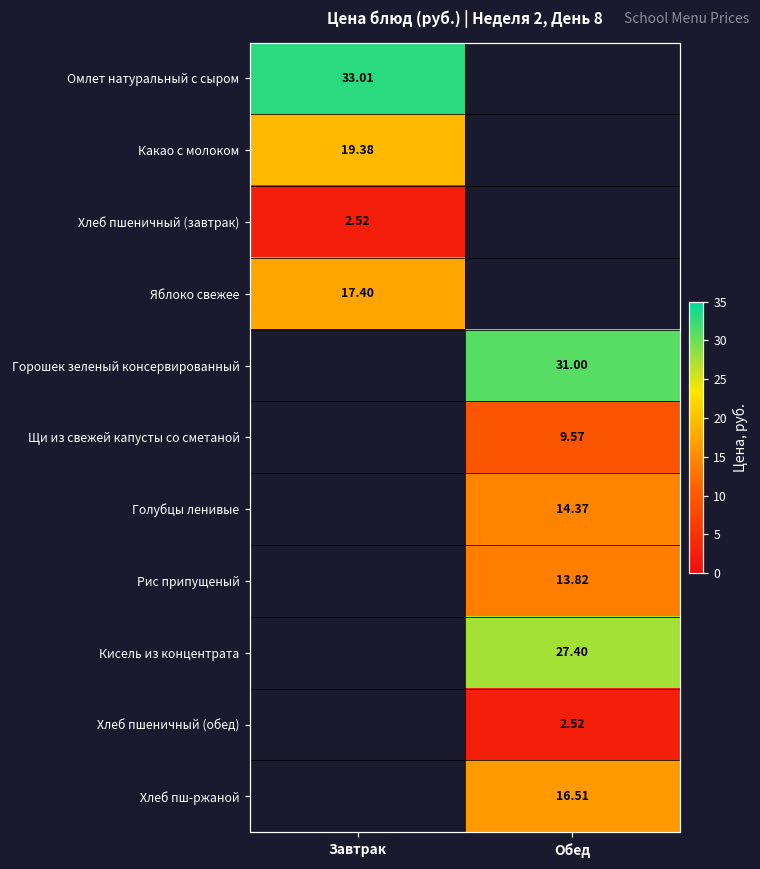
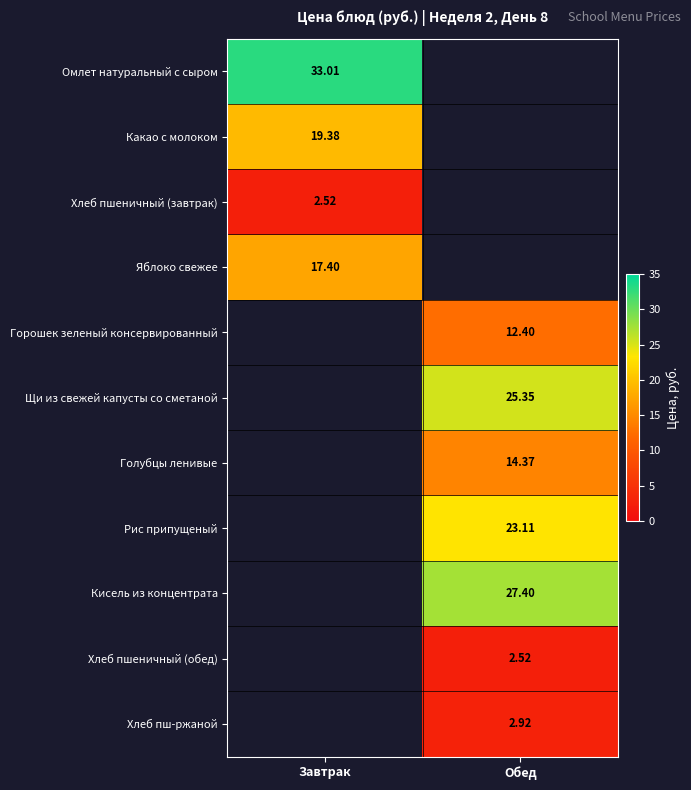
  {
    "Омлет натуральный с сыром": {
      "Завтрак": 33.01
    },
    "Какао с молоком": {
      "Завтрак": 19.38
    },
    "Хлеб пшеничный (завтрак)": {
      "Завтрак": 2.52
    },
    "Яблоко свежее": {
      "Завтрак": 17.40
    },
    "Горошек зеленый консервированный": {
-     "Обед": 31.00
+     "Обед": 12.40
    },
    "Щи из свежей капусты со сметаной": {
-     "Обед": 9.57
+     "Обед": 25.35
    },
    "Голубцы ленивые": {
      "Обед": 14.37
    },
    "Рис припущеный": {
-     "Обед": 13.82
+     "Обед": 23.11
    },
    "Кисель из концентрата": {
      "Обед": 27.40
    },
    "Хлеб пшеничный (обед)": {
      "Обед": 2.52
    },
    "Хлеб пш-ржаной": {
-     "Обед": 16.51
+     "Обед": 2.92
    }
  }
